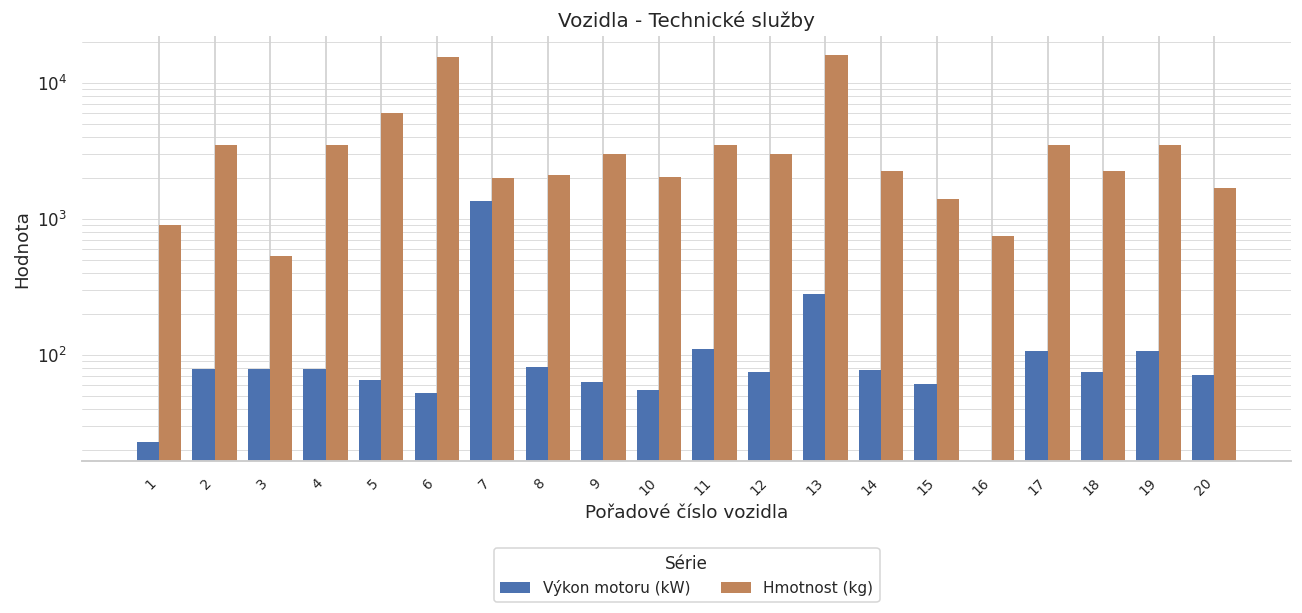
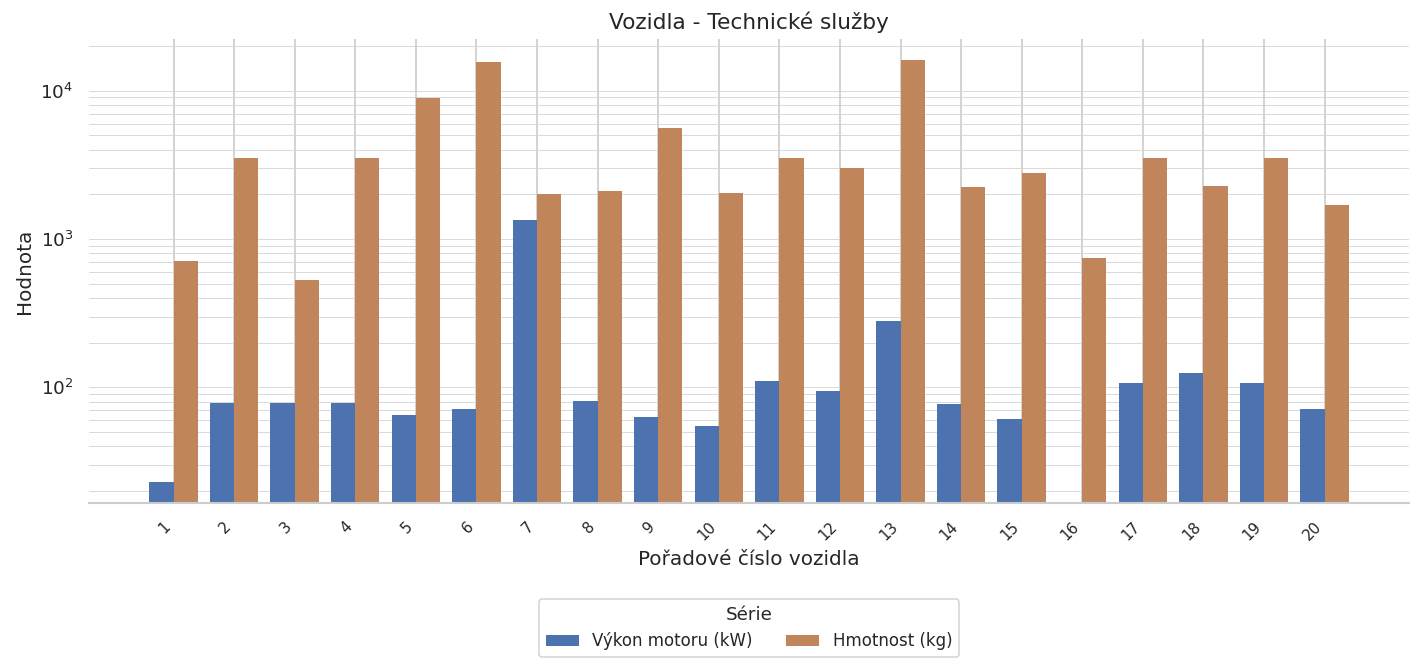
  {
    "Výkon motoru (kW)": {
      "1": 23,
      "2": 80,
      "3": 80,
      "4": 80,
      "5": 70,
-     "6": 52,
+     "6": 70,
      "7": 1300,
      "8": 80,
      "9": 60,
      "10": 60,
      "11": 110,
-     "12": 80,
+     "12": 100,
      "13": 280,
      "14": 80,
      "15": 60,
      "17": 110,
-     "18": 80,
+     "18": 130,
      "19": 110,
      "20": 70
    },
    "Hmotnost (kg)": {
-     "1": 900,
+     "1": 700,
      "2": 3500,
      "3": 530,
      "4": 3500,
-     "5": 6000,
+     "5": 9000,
      "6": 16000,
      "7": 2000,
      "8": 2100,
-     "9": 3000,
+     "9": 6000,
      "10": 2000,
      "11": 3500,
      "12": 3000,
      "13": 16000,
      "14": 2300,
-     "15": 1400,
+     "15": 2800,
      "16": 800,
      "17": 3500,
      "18": 2300,
      "19": 3500,
      "20": 1700
    }
  }
